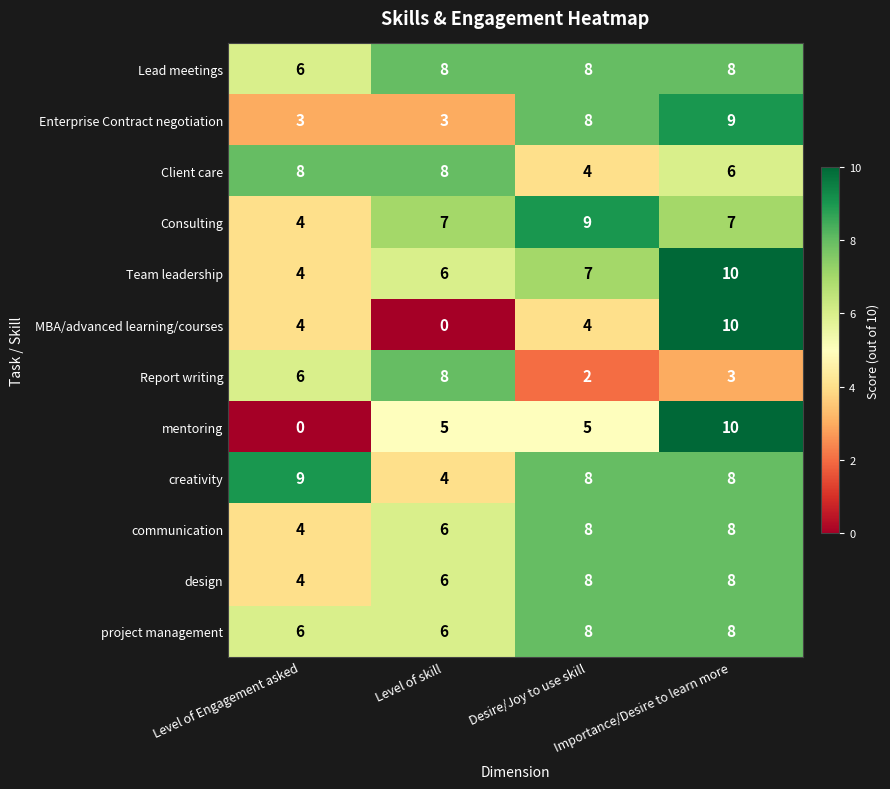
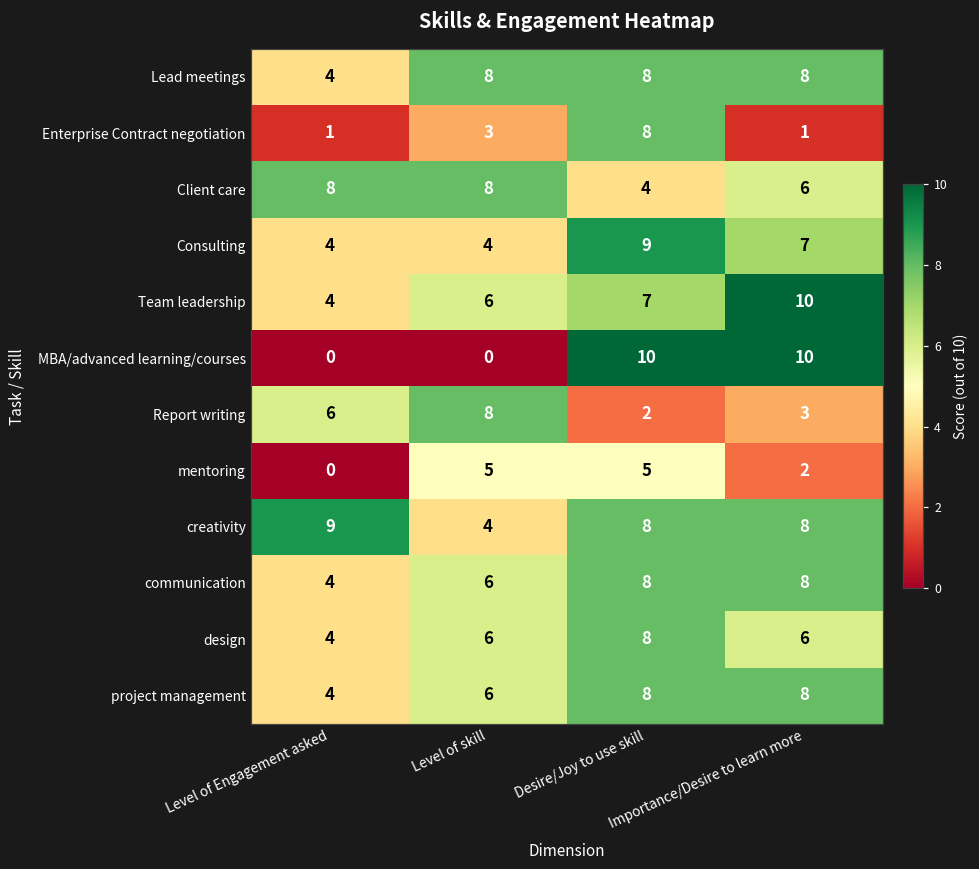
  {
    "Lead meetings": {
-     "Level of Engagement asked": 6,
+     "Level of Engagement asked": 4,
      "Level of skill": 8,
      "Desire/Joy to use skill": 8,
      "Importance/Desire to learn more": 8
    },
    "Enterprise Contract negotiation": {
-     "Level of Engagement asked": 3,
+     "Level of Engagement asked": 1,
      "Level of skill": 3,
      "Desire/Joy to use skill": 8,
-     "Importance/Desire to learn more": 9
+     "Importance/Desire to learn more": 1
    },
    "Client care": {
      "Level of Engagement asked": 8,
      "Level of skill": 8,
      "Desire/Joy to use skill": 4,
      "Importance/Desire to learn more": 6
    },
    "Consulting": {
      "Level of Engagement asked": 4,
-     "Level of skill": 7,
+     "Level of skill": 4,
      "Desire/Joy to use skill": 9,
      "Importance/Desire to learn more": 7
    },
    "Team leadership": {
      "Level of Engagement asked": 4,
      "Level of skill": 6,
      "Desire/Joy to use skill": 7,
      "Importance/Desire to learn more": 10
    },
    "MBA/advanced learning/courses": {
-     "Level of Engagement asked": 4,
+     "Level of Engagement asked": 0,
      "Level of skill": 0,
-     "Desire/Joy to use skill": 4,
+     "Desire/Joy to use skill": 10,
      "Importance/Desire to learn more": 10
    },
    "Report writing": {
      "Level of Engagement asked": 6,
      "Level of skill": 8,
      "Desire/Joy to use skill": 2,
      "Importance/Desire to learn more": 3
    },
    "mentoring": {
      "Level of Engagement asked": 0,
      "Level of skill": 5,
      "Desire/Joy to use skill": 5,
-     "Importance/Desire to learn more": 10
+     "Importance/Desire to learn more": 2
    },
    "creativity": {
      "Level of Engagement asked": 9,
      "Level of skill": 4,
      "Desire/Joy to use skill": 8,
      "Importance/Desire to learn more": 8
    },
    "communication": {
      "Level of Engagement asked": 4,
      "Level of skill": 6,
      "Desire/Joy to use skill": 8,
      "Importance/Desire to learn more": 8
    },
    "design": {
      "Level of Engagement asked": 4,
      "Level of skill": 6,
      "Desire/Joy to use skill": 8,
-     "Importance/Desire to learn more": 8
+     "Importance/Desire to learn more": 6
    },
    "project management": {
-     "Level of Engagement asked": 6,
+     "Level of Engagement asked": 4,
      "Level of skill": 6,
      "Desire/Joy to use skill": 8,
      "Importance/Desire to learn more": 8
    }
  }
